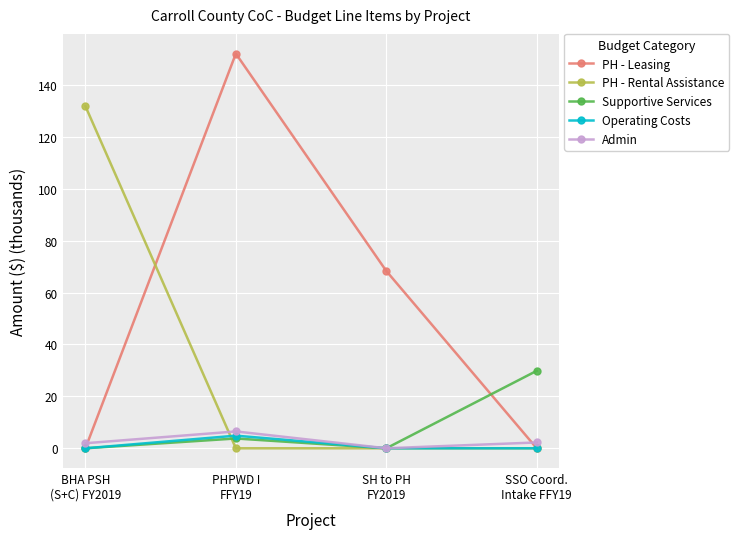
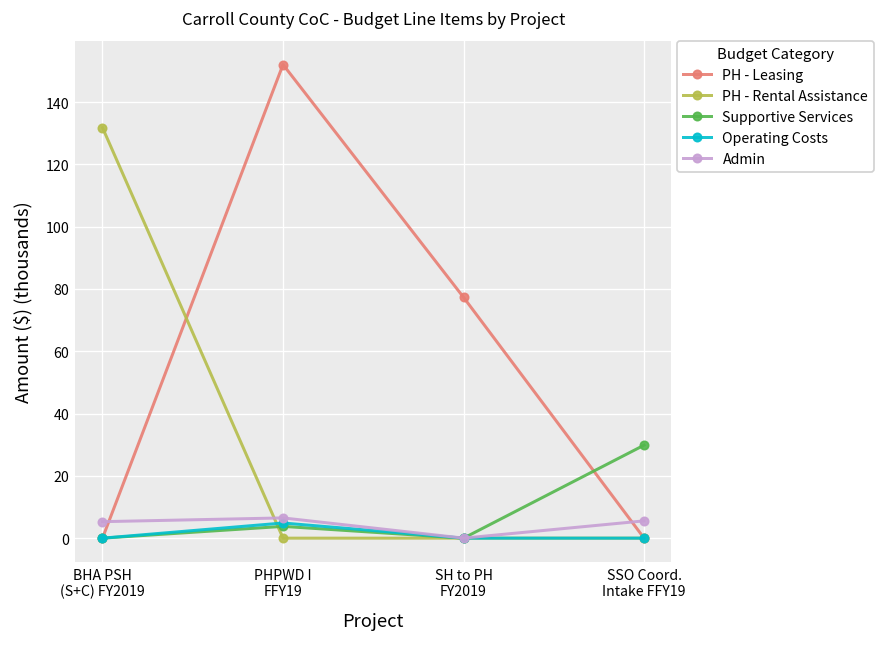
  {
    "PH - Leasing": {
      "PHPWD I FFY19": 152,
-     "SH to PH FY2019": 68
+     "SH to PH FY2019": 77
    },
    "PH - Rental Assistance": {
      "BHA PSH (S+C) FY2019": 132,
      "PHPWD I FFY19": 0
    },
    "Supportive Services": {
      "PHPWD I FFY19": 4,
      "SSO Coord. Intake FFY19": 30
    },
    "Operating Costs": {
      "PHPWD I FFY19": 5
    },
    "Admin": {
-     "BHA PSH (S+C) FY2019": 2,
+     "BHA PSH (S+C) FY2019": 5,
      "PHPWD I FFY19": 6,
-     "SSO Coord. Intake FFY19": 2
+     "SSO Coord. Intake FFY19": 6
    }
  }
